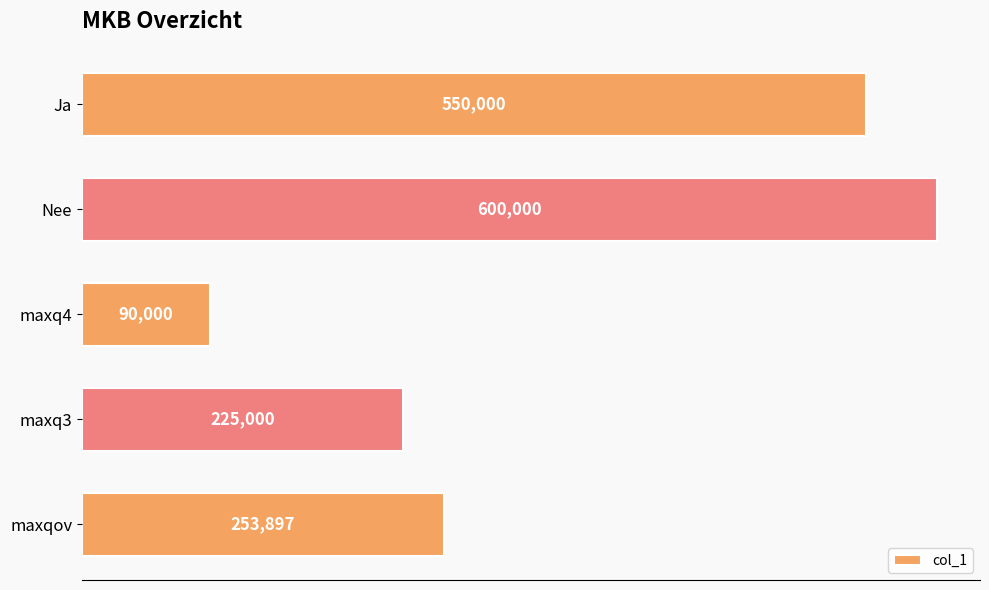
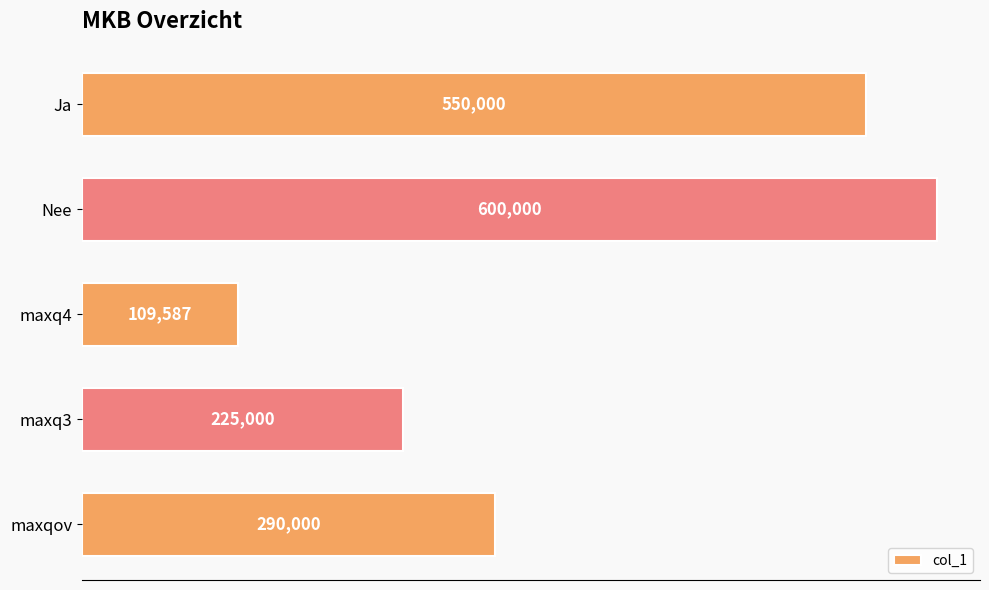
  {
    "Ja": "550,000",
    "Nee": "600,000",
-   "maxq4": "90,000",
+   "maxq4": "109,587",
    "maxq3": "225,000",
-   "maxqov": "253,897"
+   "maxqov": "290,000"
  }
